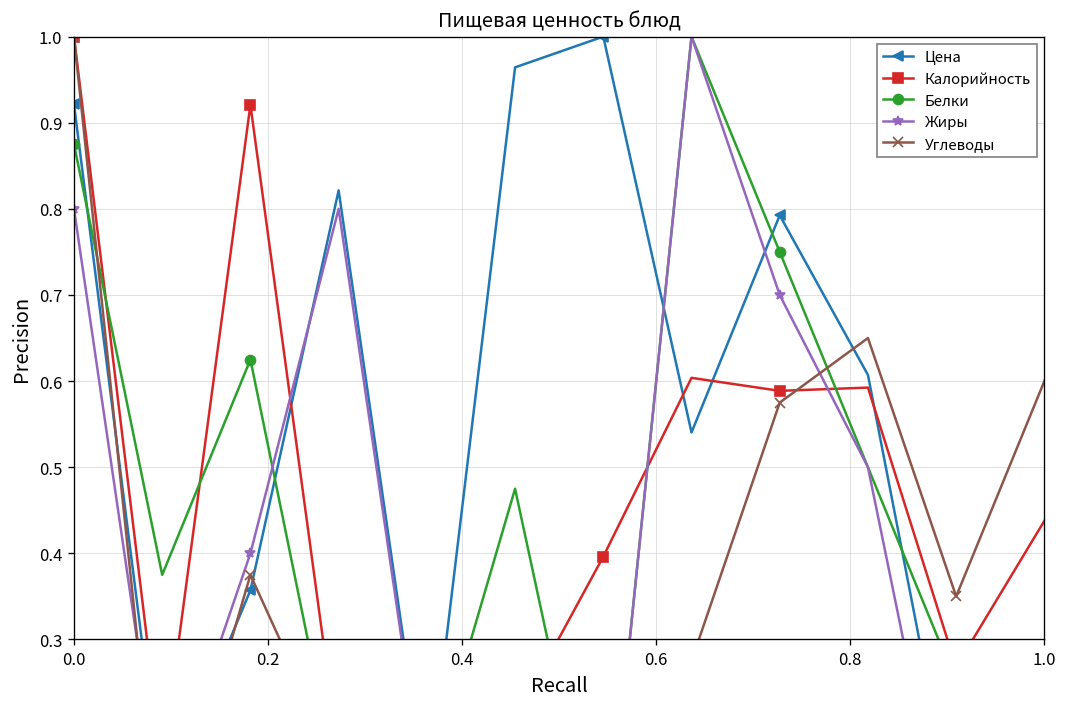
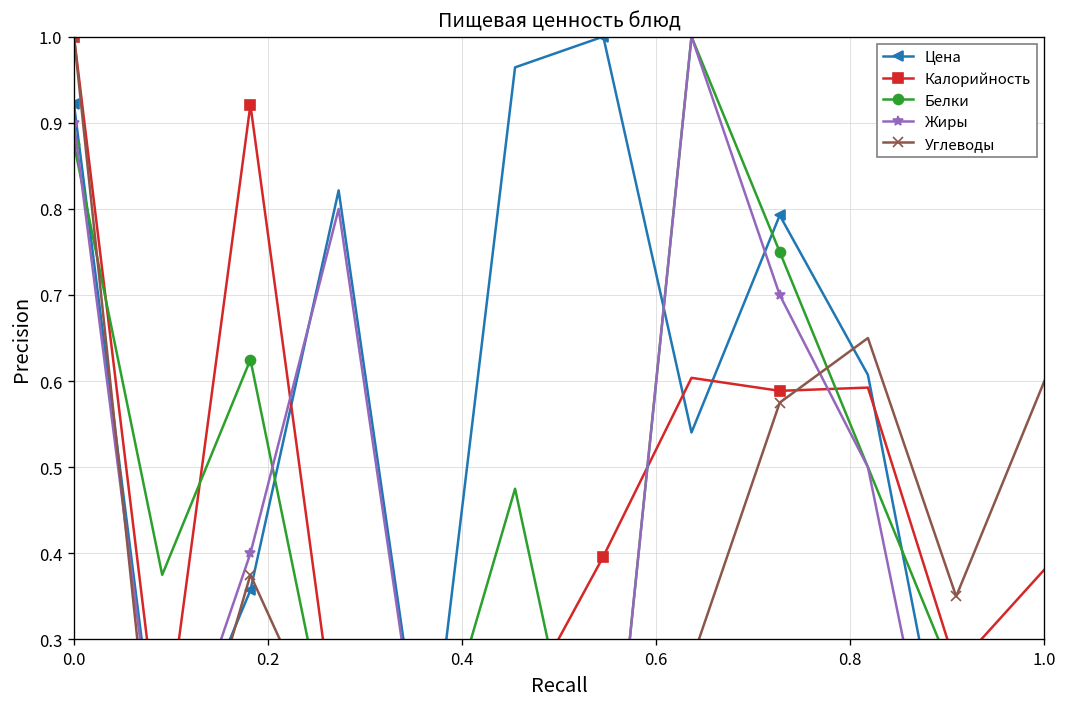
  {
    "Цена": {
      "0.0": 0.92
    },
    "Калорийность": {
-     "1.0": 0.44
+     "1.0": 0.38
    },
    "Белки": {
      "0.0": 0.88
    },
    "Жиры": {
-     "0.0": 0.80
+     "0.0": 0.90
    },
    "Углеводы": {
      "1.0": 0.60
    }
  }
